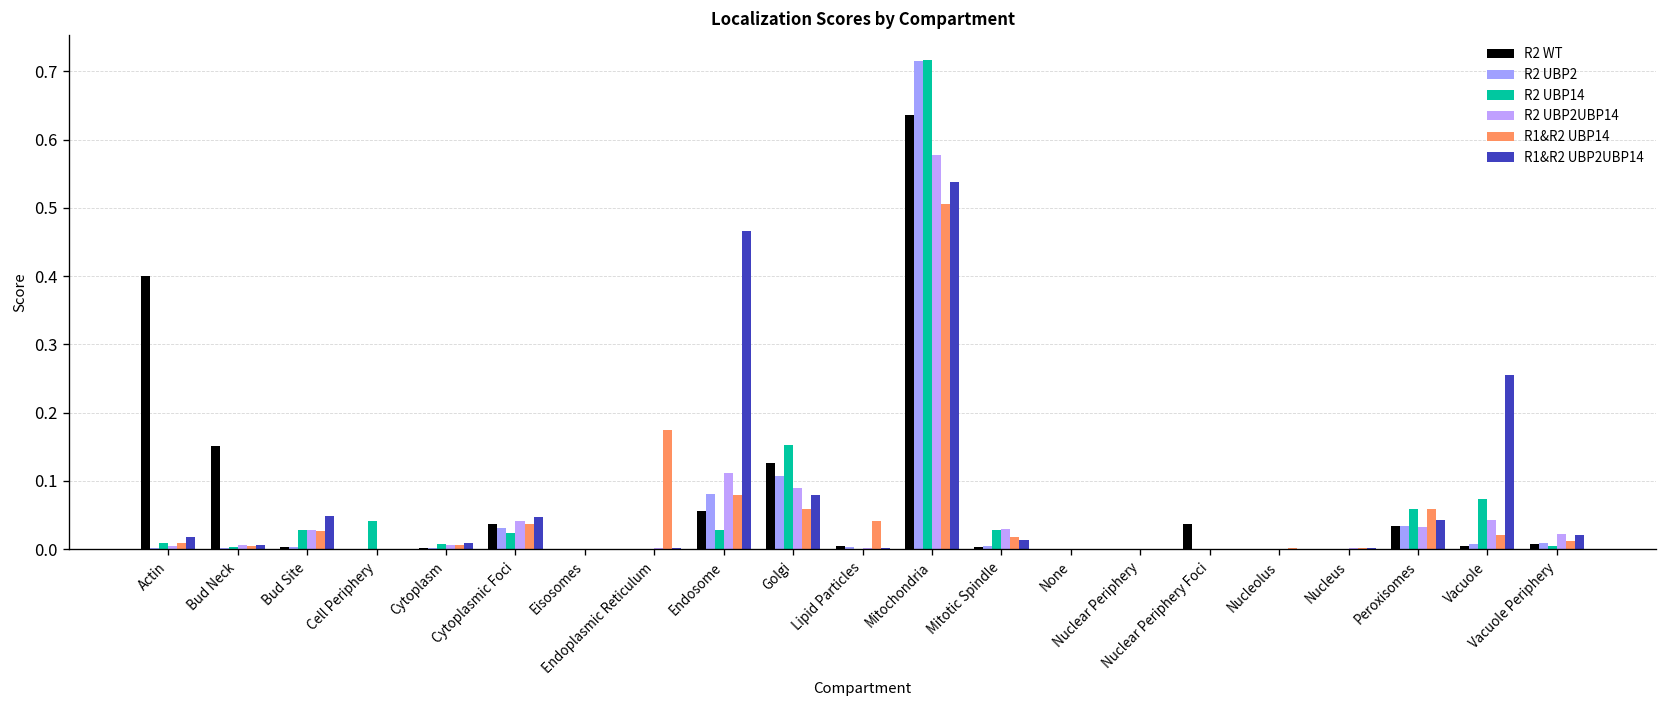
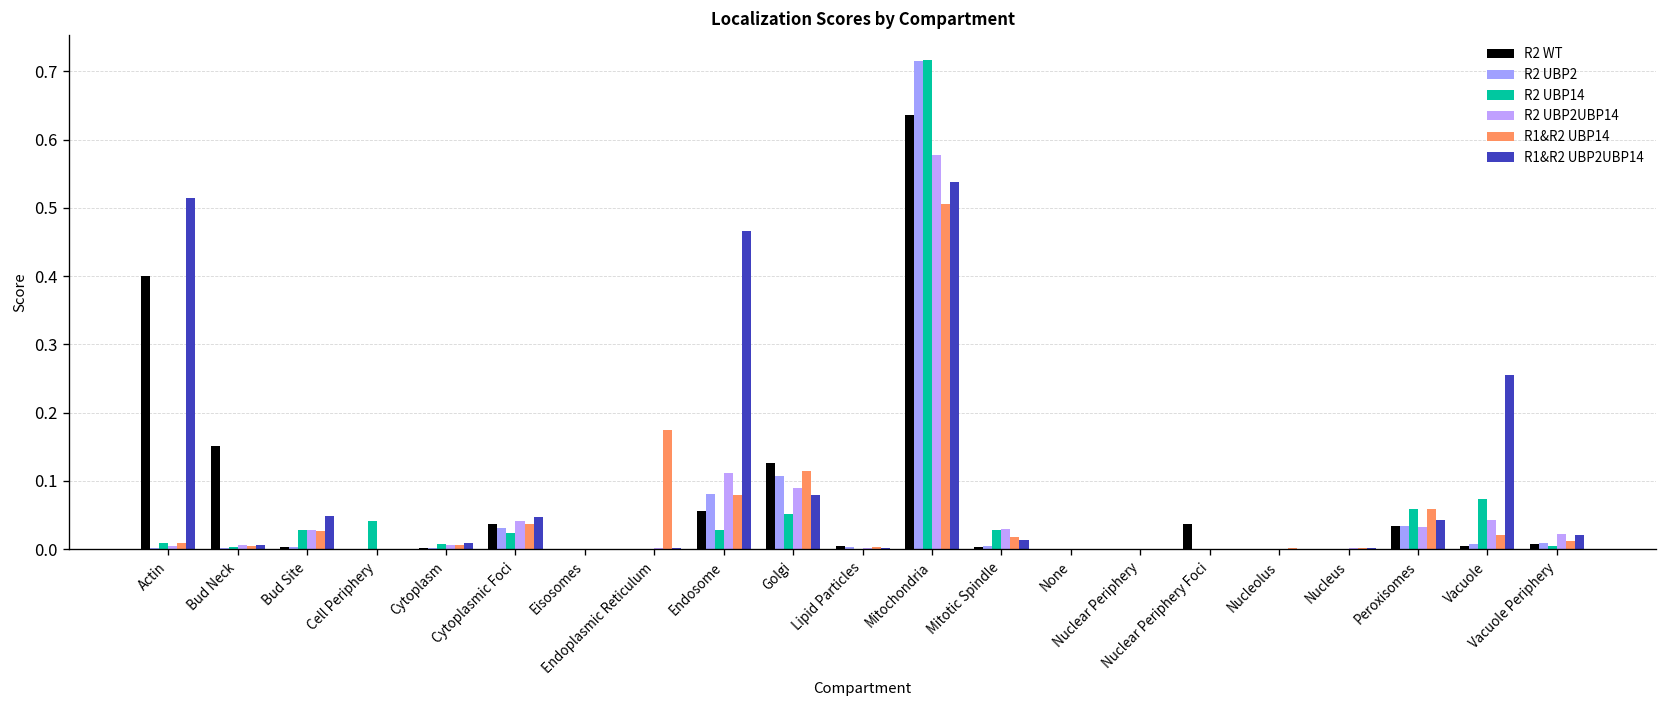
  {
    "R2 WT": {
      "Actin": 0.40,
      "Bud Neck": 0.15,
      "Cytoplasmic Foci": 0.04,
      "Endosome": 0.06,
      "Golgi": 0.13,
      "Mitochondria": 0.64,
      "Nuclear Periphery Foci": 0.04,
      "Peroxisomes": 0.03,
      "Vacuole": 0.01,
      "Vacuole Periphery": 0.01
    },
    "R2 UBP14": {
      "Actin": 0.01,
      "Bud Site": 0.03,
      "Cell Periphery": 0.04,
      "Cytoplasm": 0.01,
      "Cytoplasmic Foci": 0.02,
      "Endosome": 0.03,
-     "Golgi": 0.15,
+     "Golgi": 0.05,
      "Mitochondria": 0.72,
      "Mitotic Spindle": 0.03,
      "Peroxisomes": 0.06,
      "Vacuole": 0.07,
      "Vacuole Periphery": 0.01
    },
    "R1&R2 UBP14": {
      "Actin": 0.01,
      "Bud Neck": 0.00,
      "Bud Site": 0.03,
      "Cytoplasm": 0.01,
      "Cytoplasmic Foci": 0.04,
      "Endoplasmic Reticulum": 0.17,
      "Endosome": 0.08,
-     "Golgi": 0.06,
-     "Lipid Particles": 0.04,
+     "Golgi": 0.11,
+     "Lipid Particles": 0.00,
      "Mitochondria": 0.51,
      "Mitotic Spindle": 0.02,
      "Peroxisomes": 0.06,
      "Vacuole": 0.02,
      "Vacuole Periphery": 0.01
    },
    "R1&R2 UBP2UBP14": {
-     "Actin": 0.02,
+     "Actin": 0.51,
      "Bud Neck": 0.01,
      "Bud Site": 0.05,
      "Cytoplasm": 0.01,
      "Cytoplasmic Foci": 0.05,
      "Endosome": 0.47,
      "Golgi": 0.08,
      "Mitochondria": 0.54,
      "Mitotic Spindle": 0.01,
      "Peroxisomes": 0.04,
      "Vacuole": 0.25,
      "Vacuole Periphery": 0.02
    }
  }
